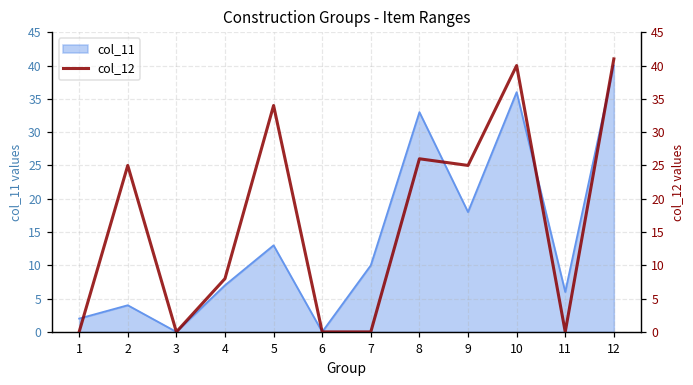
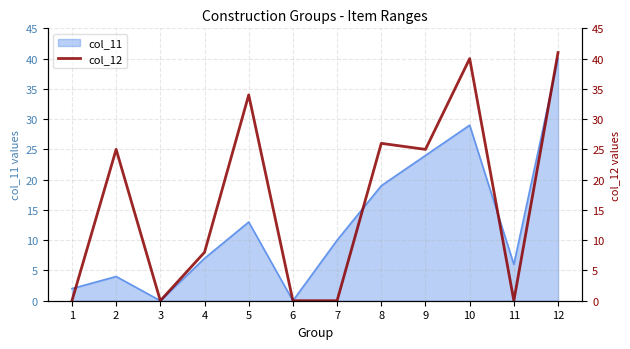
  {
    "col_11": {
      "1": 2,
      "2": 4,
      "3": 0,
      "4": 7,
      "5": 13,
      "6": 0,
      "7": 10,
-     "8": 33,
-     "9": 18,
-     "10": 36,
+     "8": 19,
+     "9": 24,
+     "10": 29,
      "11": 6,
      "12": 40
    },
    "col_12": {
      "1": 0,
      "2": 25,
      "3": 0,
      "4": 8,
      "5": 34,
      "6": 0,
      "7": 0,
      "8": 26,
      "9": 25,
      "10": 40,
      "11": 0,
      "12": 41
    }
  }
